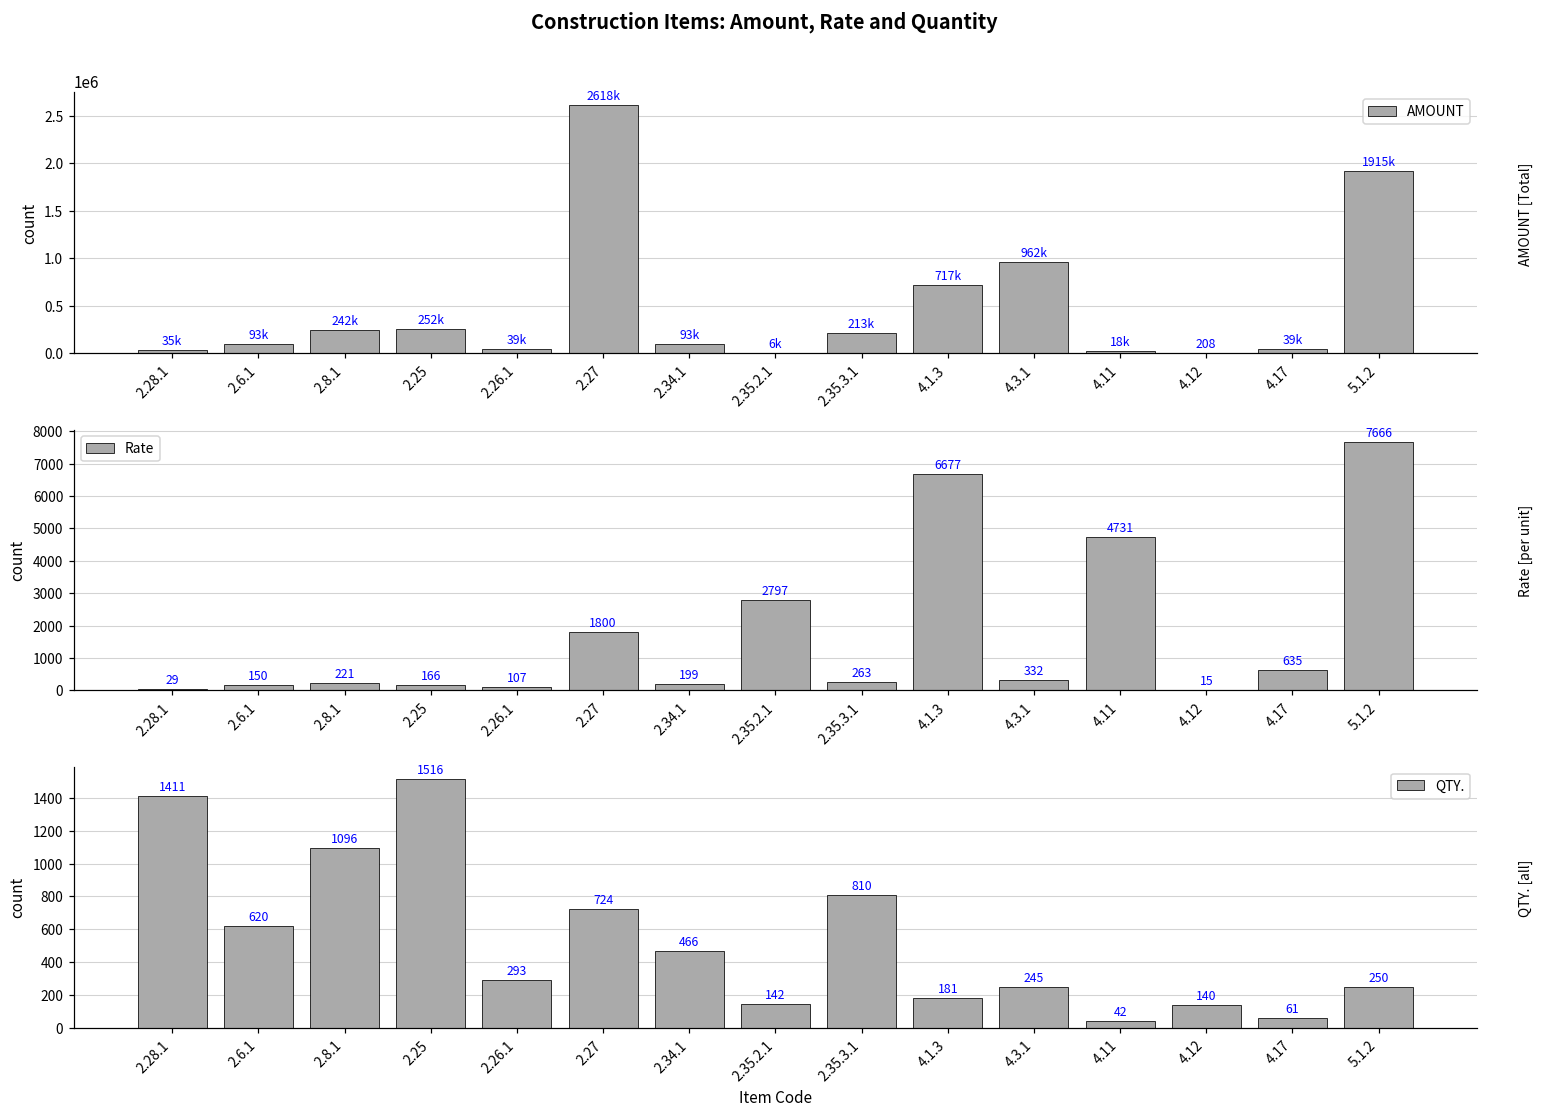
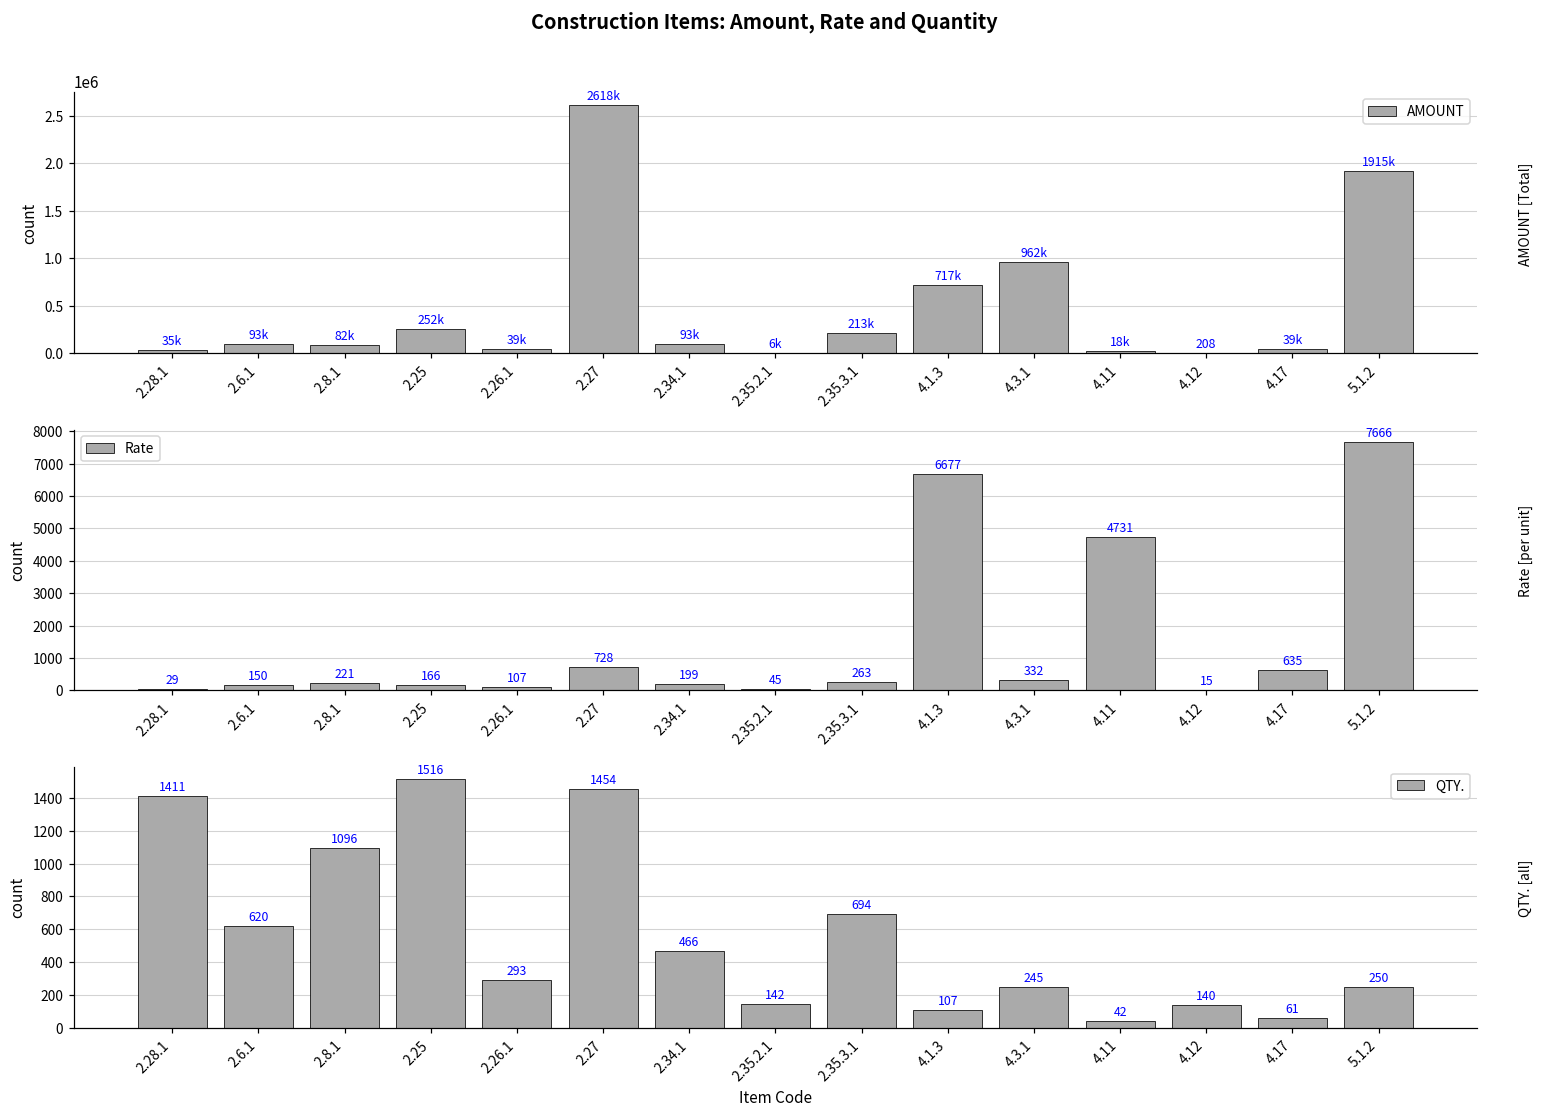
  {
    "AMOUNT [Total]": {
      "2.28.1": "35k",
      "2.6.1": "93k",
-     "2.8.1": "242k",
+     "2.8.1": "82k",
      "2.25": "252k",
      "2.26.1": "39k",
      "2.27": "2618k",
      "2.34.1": "93k",
      "2.35.2.1": "6k",
      "2.35.3.1": "213k",
      "4.1.3": "717k",
      "4.3.1": "962k",
      "4.11": "18k",
      "4.12": "208",
      "4.17": "39k",
      "5.1.2": "1915k"
    },
    "Rate [per unit]": {
      "2.28.1": "29",
      "2.6.1": "150",
      "2.8.1": "221",
      "2.25": "166",
      "2.26.1": "107",
-     "2.27": "1800",
+     "2.27": "728",
      "2.34.1": "199",
-     "2.35.2.1": "2797",
+     "2.35.2.1": "45",
      "2.35.3.1": "263",
      "4.1.3": "6677",
      "4.3.1": "332",
      "4.11": "4731",
      "4.12": "15",
      "4.17": "635",
      "5.1.2": "7666"
    },
    "QTY. [all]": {
      "2.28.1": "1411",
      "2.6.1": "620",
      "2.8.1": "1096",
      "2.25": "1516",
      "2.26.1": "293",
-     "2.27": "724",
+     "2.27": "1454",
      "2.34.1": "466",
      "2.35.2.1": "142",
-     "2.35.3.1": "810",
-     "4.1.3": "181",
+     "2.35.3.1": "694",
+     "4.1.3": "107",
      "4.3.1": "245",
      "4.11": "42",
      "4.12": "140",
      "4.17": "61",
      "5.1.2": "250"
    }
  }
